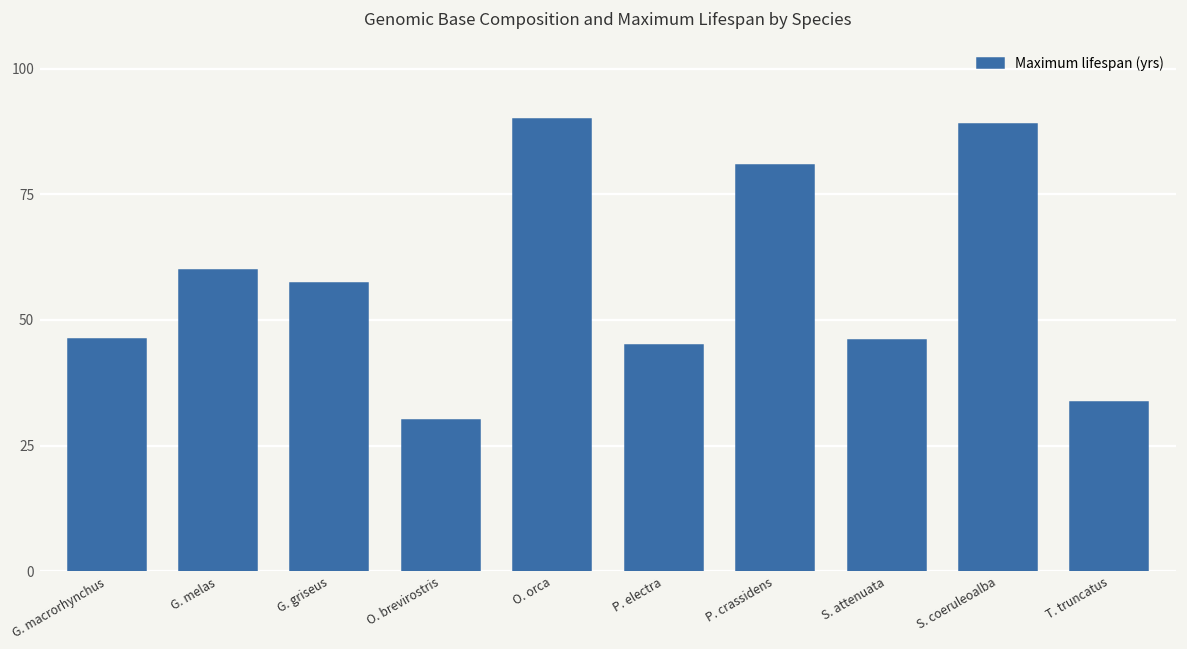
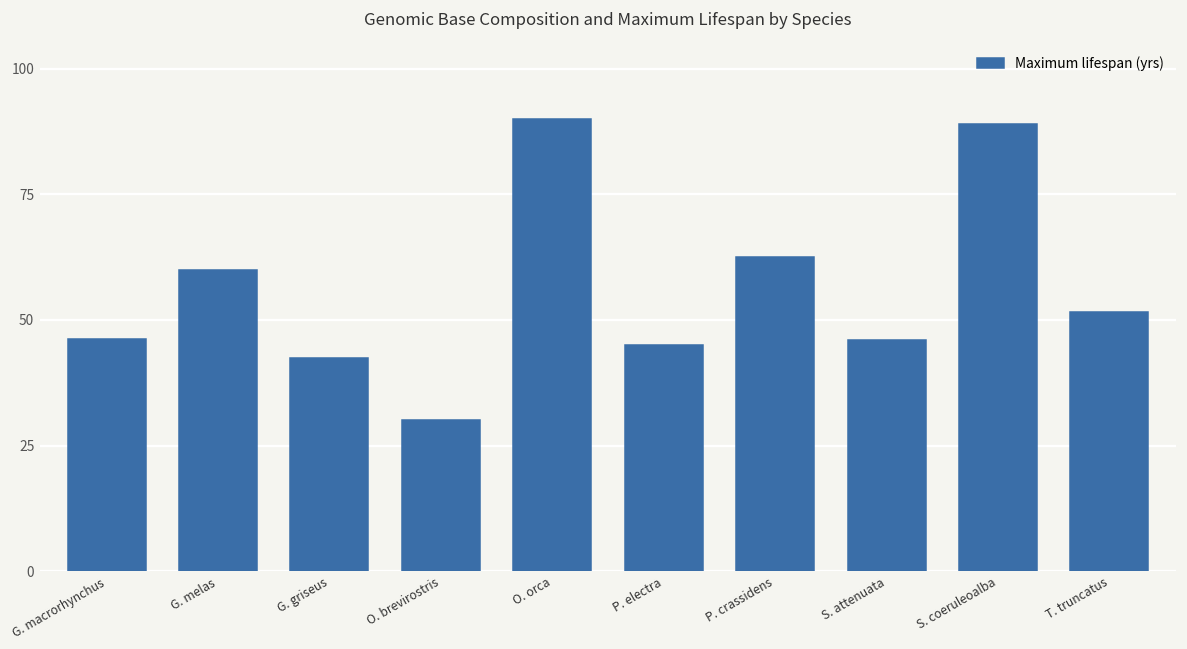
  {
    "G. macrorhynchus": 46,
    "G. melas": 60,
-   "G. griseus": 57,
+   "G. griseus": 43,
    "O. brevirostris": 30,
    "O. orca": 90,
    "P. electra": 45,
-   "P. crassidens": 81,
+   "P. crassidens": 63,
    "S. attenuata": 46,
    "S. coeruleoalba": 89,
-   "T. truncatus": 34
+   "T. truncatus": 52
  }
